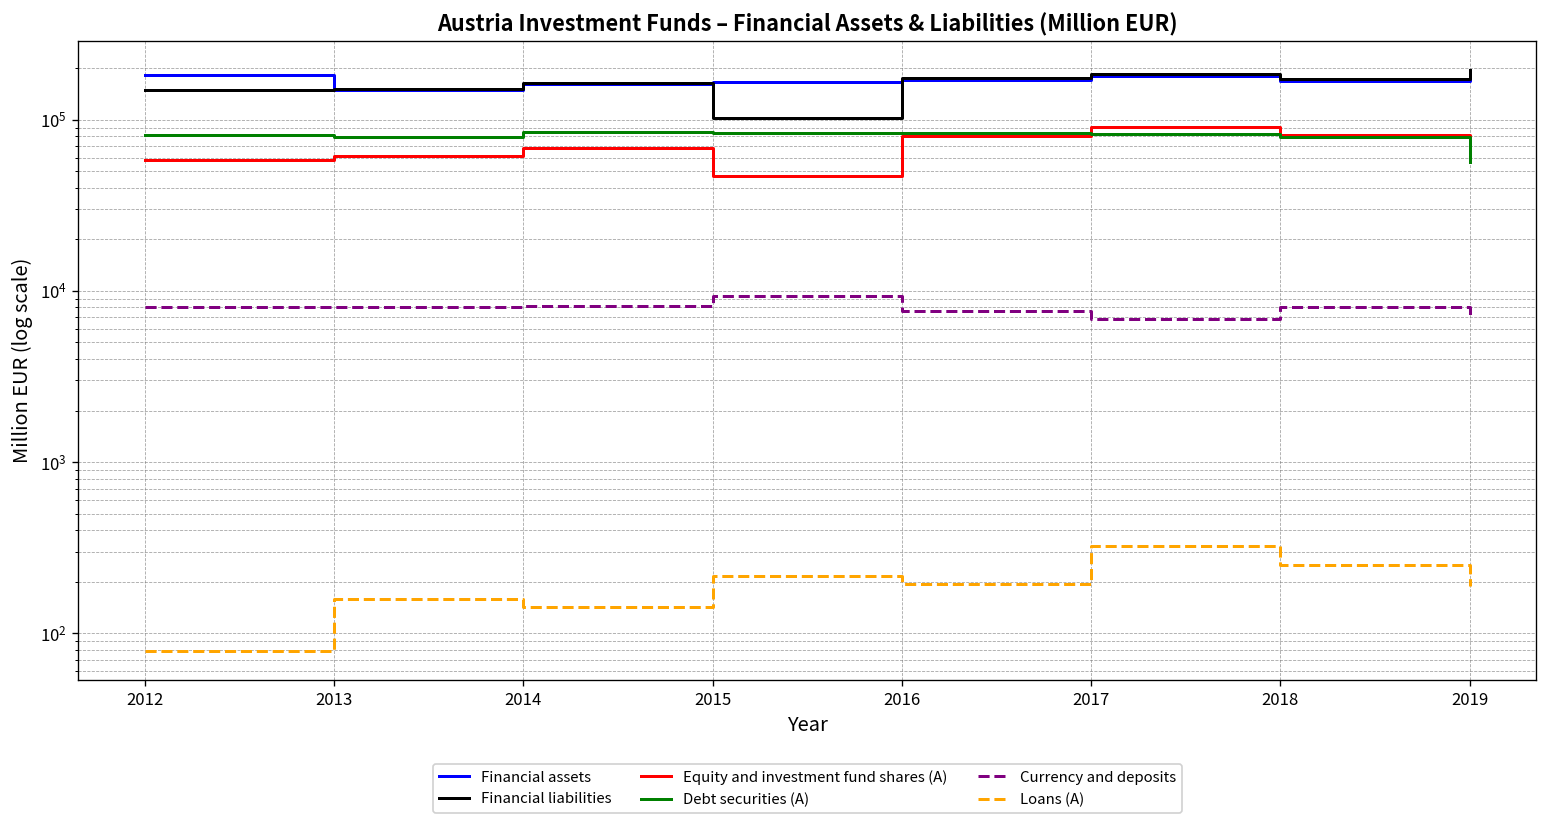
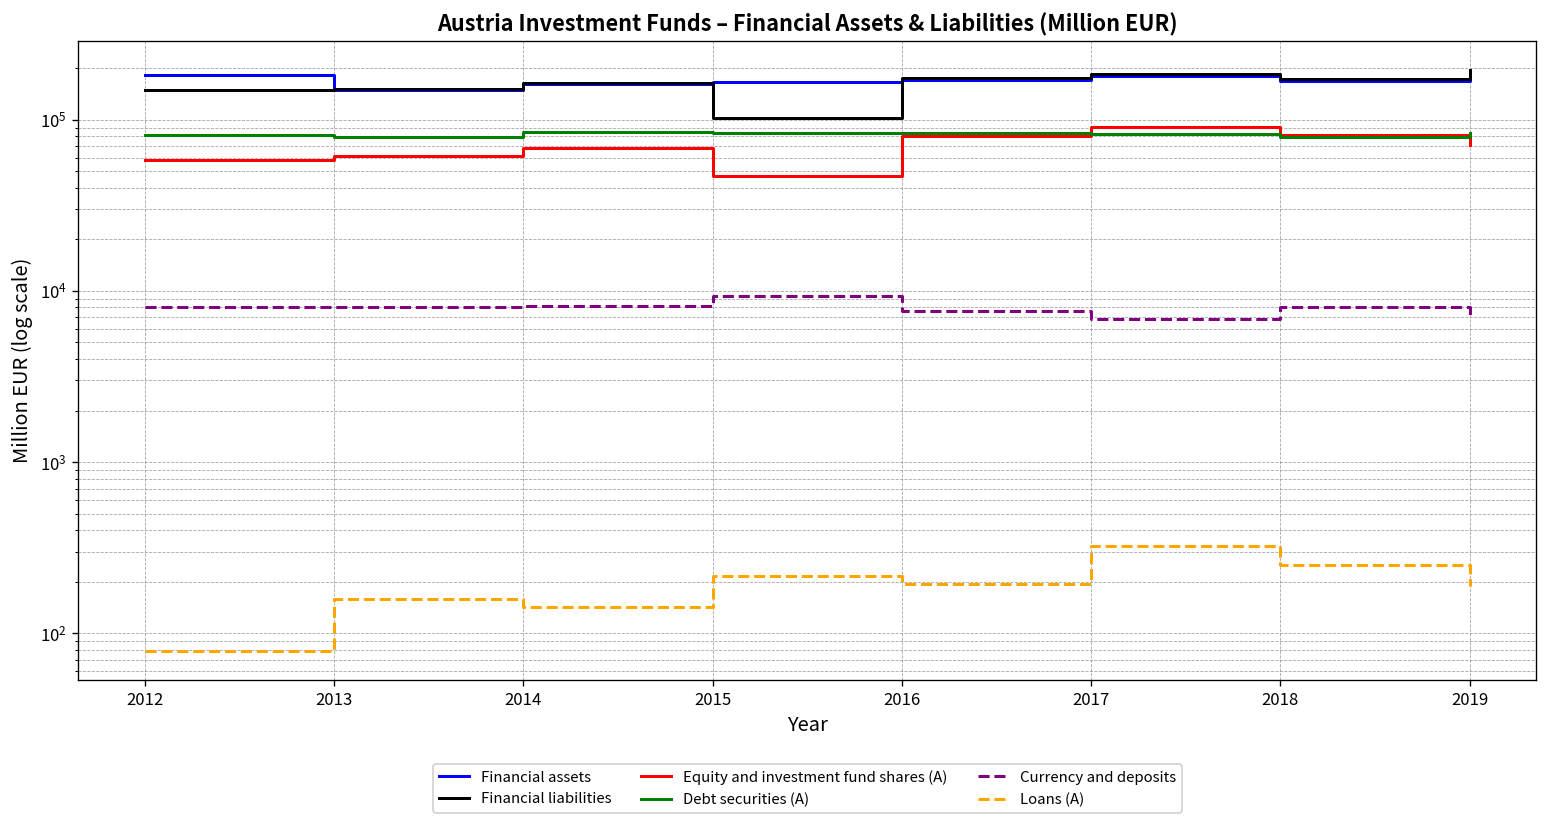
  {
    "Financial assets": {
      "2012": 180000,
      "2015": 170000
    },
    "Financial liabilities": {
      "2012": 150000,
      "2015": 100000
    },
    "Equity and investment fund shares (A)": {
      "2012": 58000,
      "2013": 61000,
      "2014": 70000,
      "2015": 47000,
      "2017": 90000,
      "2019": 70000
    },
    "Debt securities (A)": {
      "2012": 80000,
      "2013": 80000,
      "2014": 90000,
      "2015": 80000,
      "2017": 80000,
-     "2019": 57000
+     "2019": 80000
    },
    "Currency and deposits": {
      "2012": 8000,
      "2013": 8000,
      "2014": 8000,
      "2015": 9000,
      "2016": 8000,
      "2017": 7000,
      "2018": 8000,
      "2019": 7000
    },
    "Loans (A)": {
      "2012": 80,
      "2013": 160,
      "2014": 140,
      "2015": 220,
      "2016": 190,
      "2017": 320,
      "2018": 250,
      "2019": 190
    }
  }
